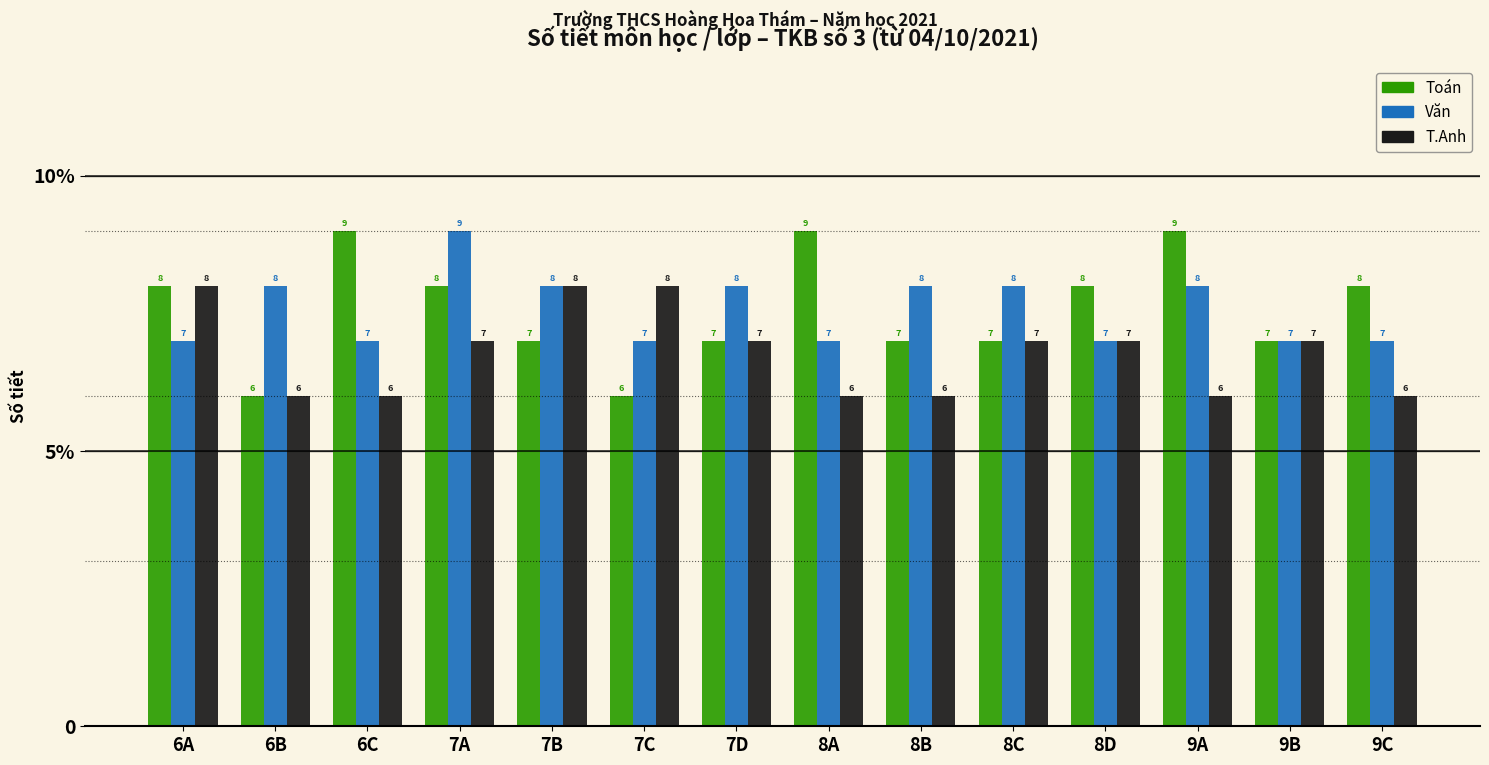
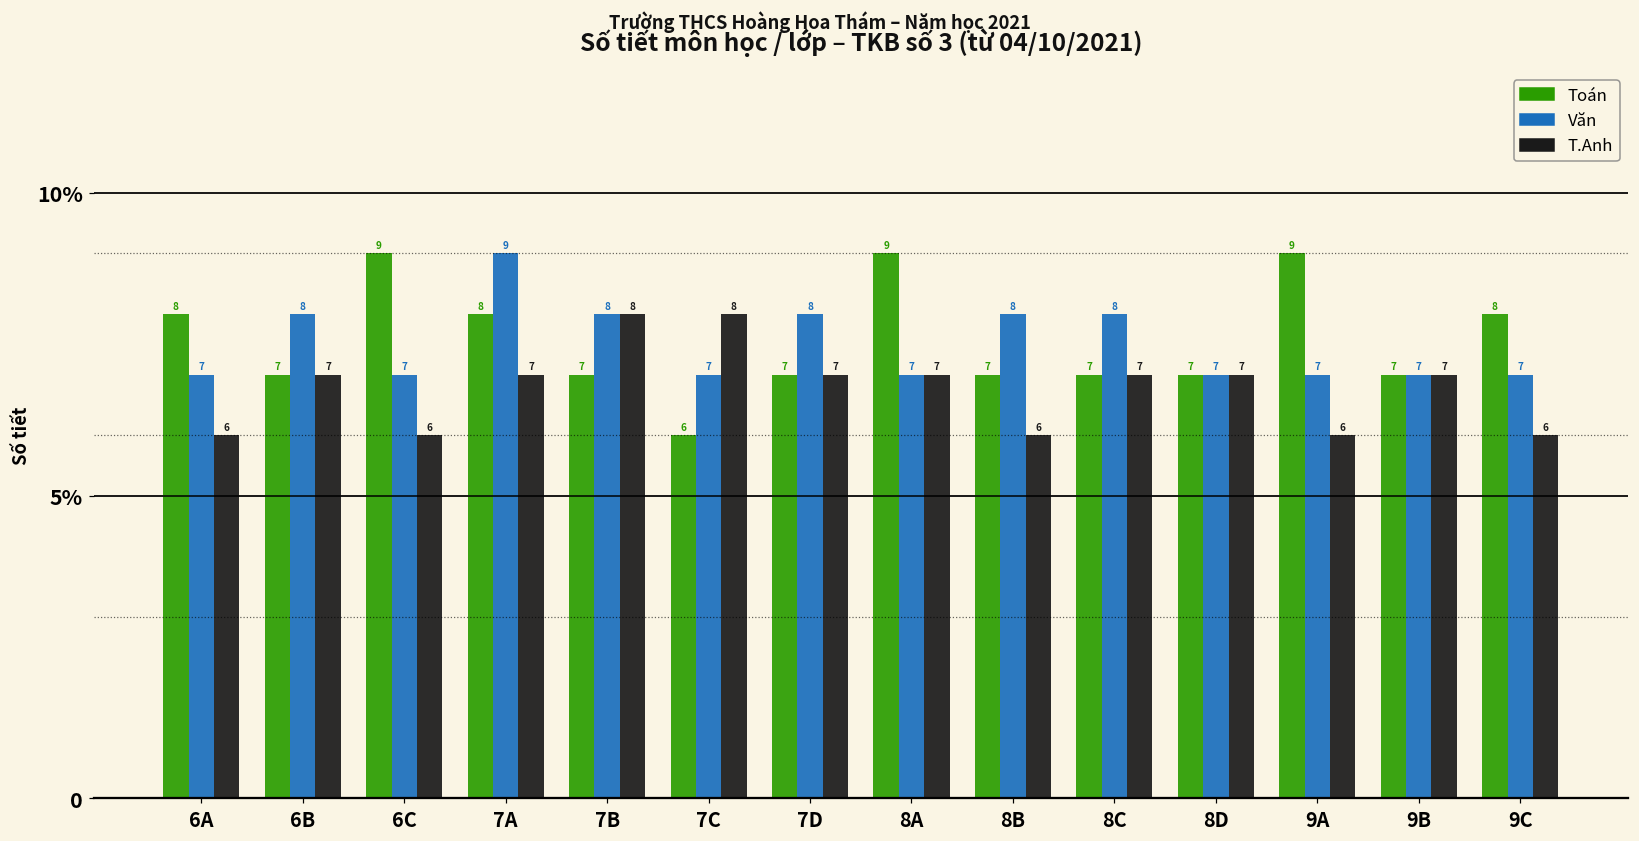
  {
    "Toán": {
      "6A": 8,
-     "6B": 6,
+     "6B": 7,
      "6C": 9,
      "7A": 8,
      "7B": 7,
      "7C": 6,
      "7D": 7,
      "8A": 9,
      "8B": 7,
      "8C": 7,
-     "8D": 8,
+     "8D": 7,
      "9A": 9,
      "9B": 7,
      "9C": 8
    },
    "Văn": {
      "6A": 7,
      "6B": 8,
      "6C": 7,
      "7A": 9,
      "7B": 8,
      "7C": 7,
      "7D": 8,
      "8A": 7,
      "8B": 8,
      "8C": 8,
      "8D": 7,
-     "9A": 8,
+     "9A": 7,
      "9B": 7,
      "9C": 7
    },
    "T.Anh": {
-     "6A": 8,
-     "6B": 6,
+     "6A": 6,
+     "6B": 7,
      "6C": 6,
      "7A": 7,
      "7B": 8,
      "7C": 8,
      "7D": 7,
-     "8A": 6,
+     "8A": 7,
      "8B": 6,
      "8C": 7,
      "8D": 7,
      "9A": 6,
      "9B": 7,
      "9C": 6
    }
  }
